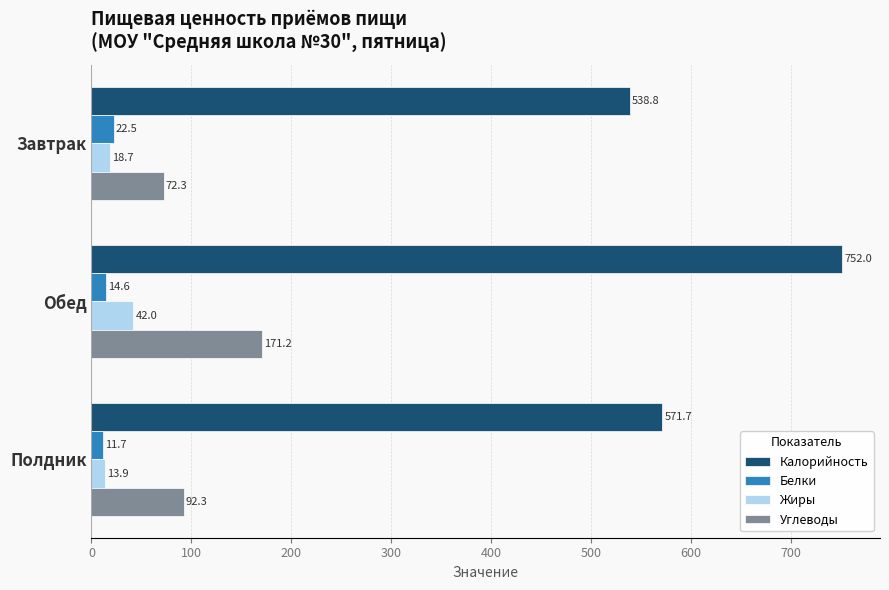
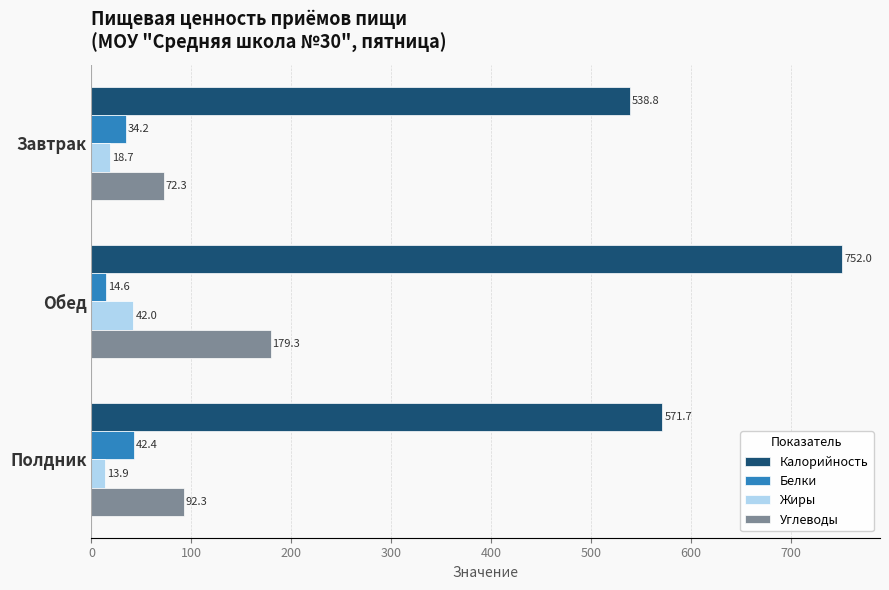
  {
    "Калорийность": {
      "Завтрак": 538.8,
      "Обед": 752.0,
      "Полдник": 571.7
    },
    "Белки": {
-     "Завтрак": 22.5,
+     "Завтрак": 34.2,
      "Обед": 14.6,
-     "Полдник": 11.7
+     "Полдник": 42.4
    },
    "Жиры": {
      "Завтрак": 18.7,
      "Обед": 42.0,
      "Полдник": 13.9
    },
    "Углеводы": {
      "Завтрак": 72.3,
-     "Обед": 171.2,
+     "Обед": 179.3,
      "Полдник": 92.3
    }
  }
